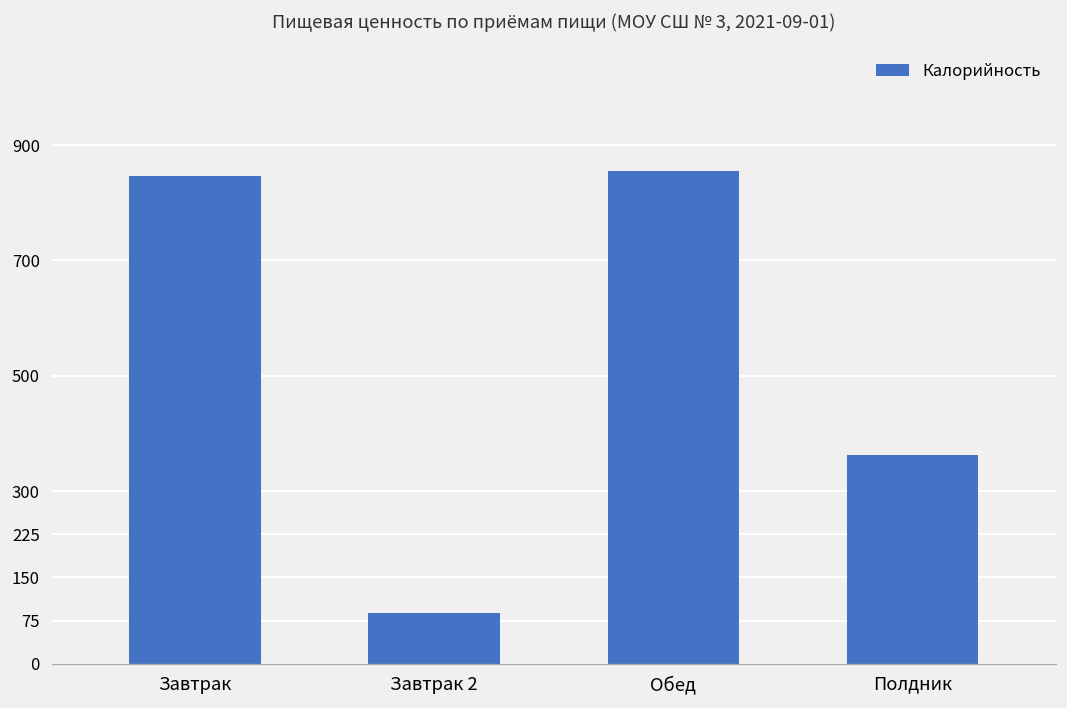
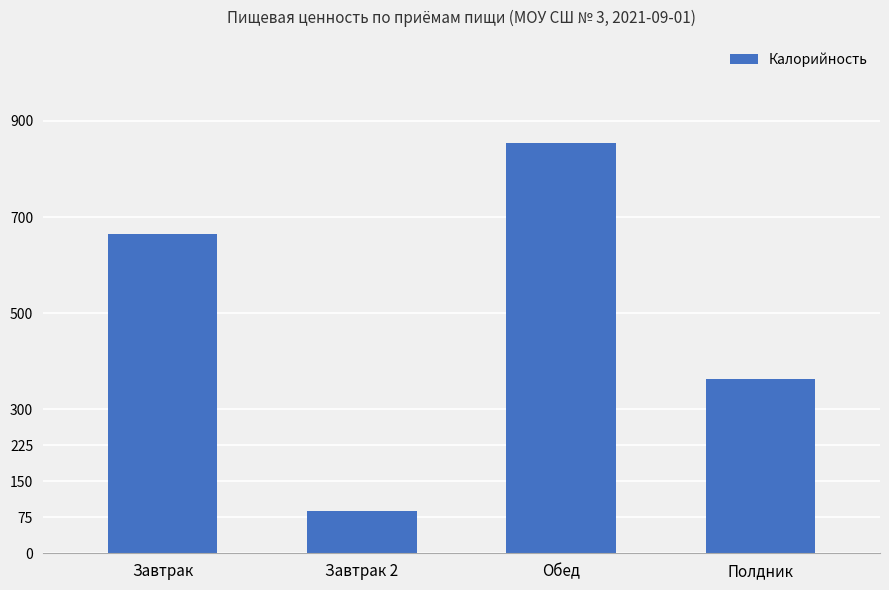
  {
-   "Завтрак": 850,
+   "Завтрак": 660,
    "Завтрак 2": 90,
    "Обед": 860,
    "Полдник": 360
  }
